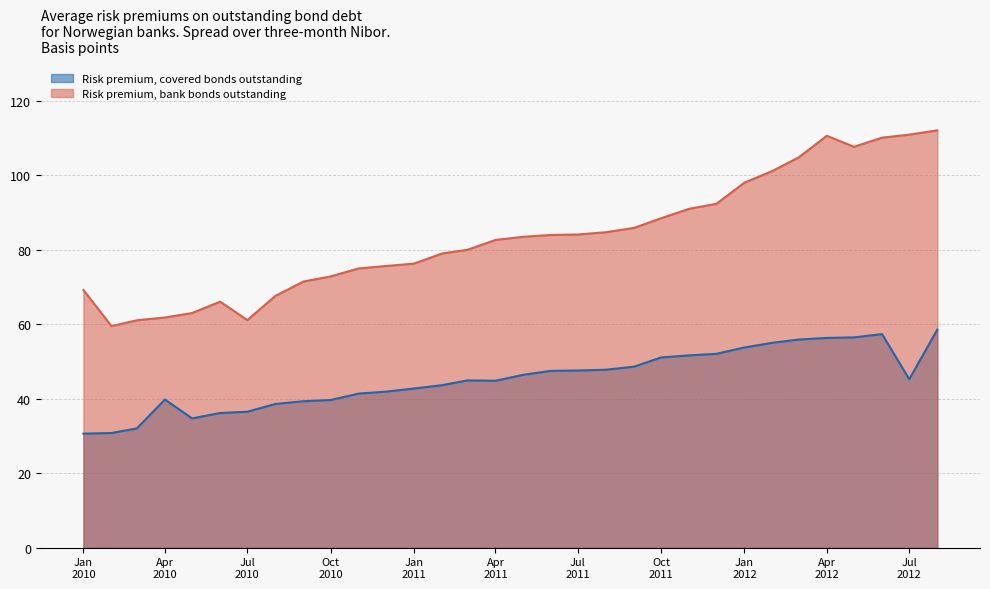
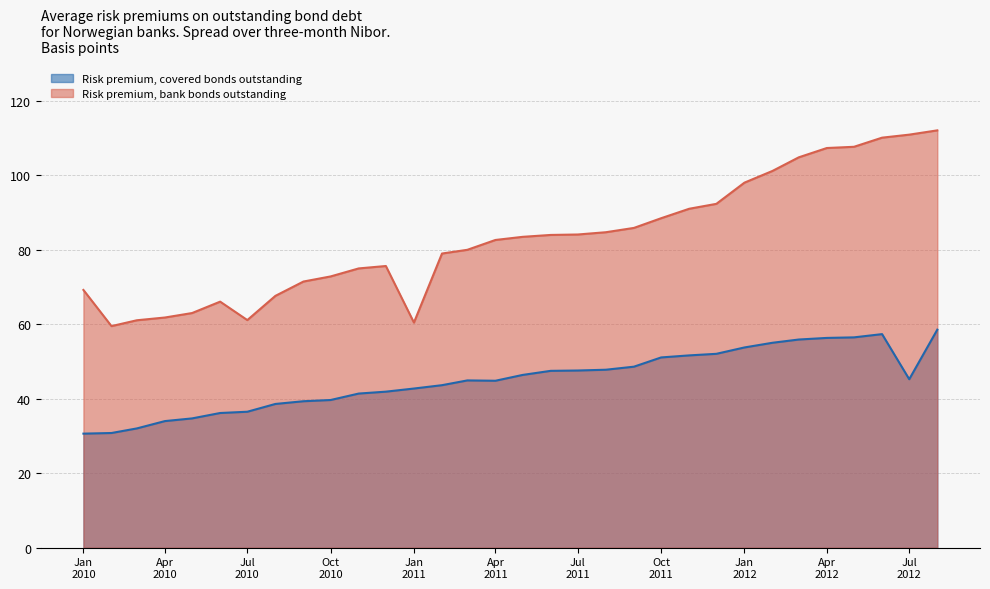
  {
    "Risk premium, covered bonds outstanding": {
      "Jan 2010": 31,
-     "Apr 2010": 40,
+     "Apr 2010": 34,
      "Jul 2010": 37,
      "Oct 2010": 40,
      "Jan 2011": 43,
      "Apr 2011": 45,
      "Jul 2011": 48,
      "Oct 2011": 51,
      "Jan 2012": 54,
      "Apr 2012": 56,
      "Jul 2012": 45
    },
    "Risk premium, bank bonds outstanding": {
      "Jan 2010": 69,
      "Apr 2010": 62,
      "Jul 2010": 61,
      "Oct 2010": 73,
-     "Jan 2011": 76,
+     "Jan 2011": 60,
      "Apr 2011": 83,
      "Jul 2011": 84,
      "Oct 2011": 88,
      "Jan 2012": 98,
-     "Apr 2012": 111,
+     "Apr 2012": 107,
      "Jul 2012": 111
    }
  }
